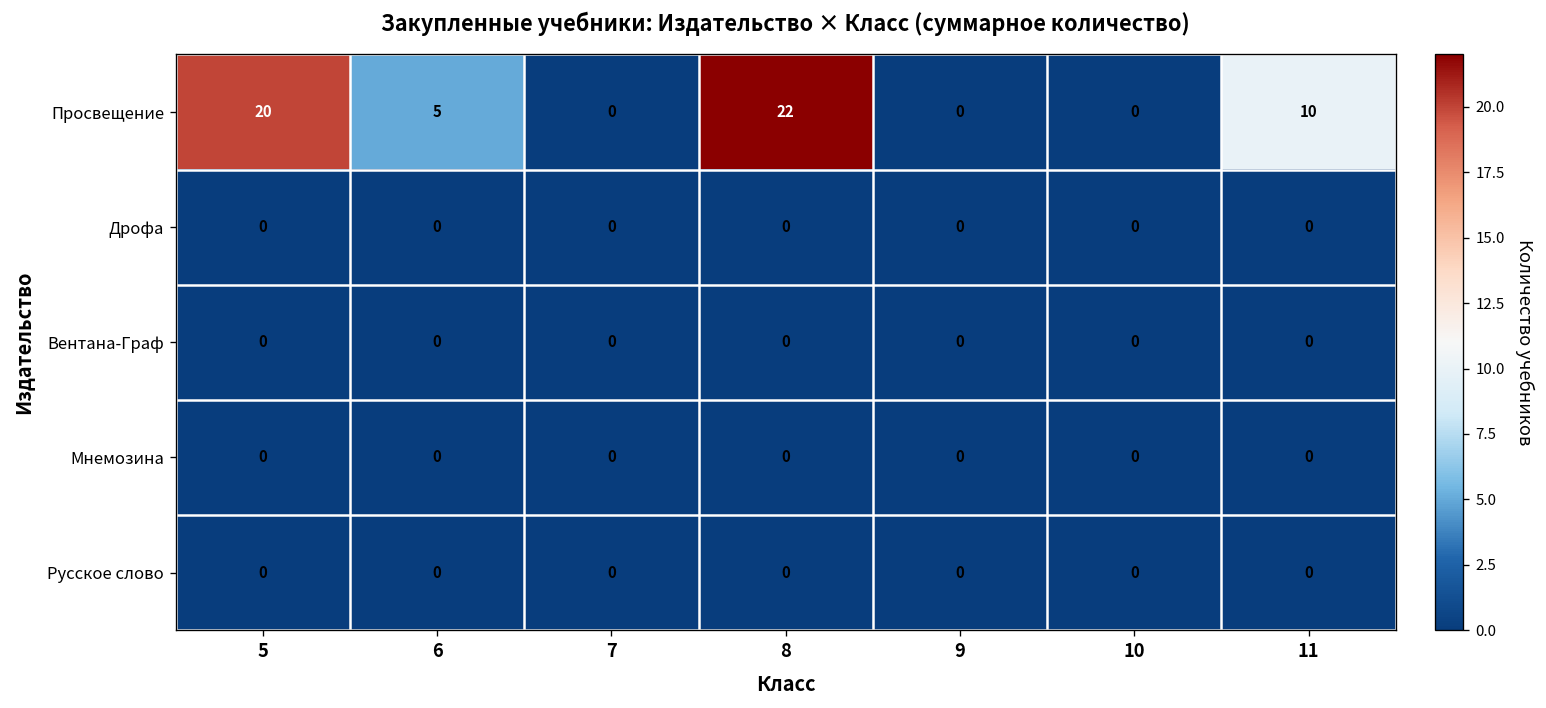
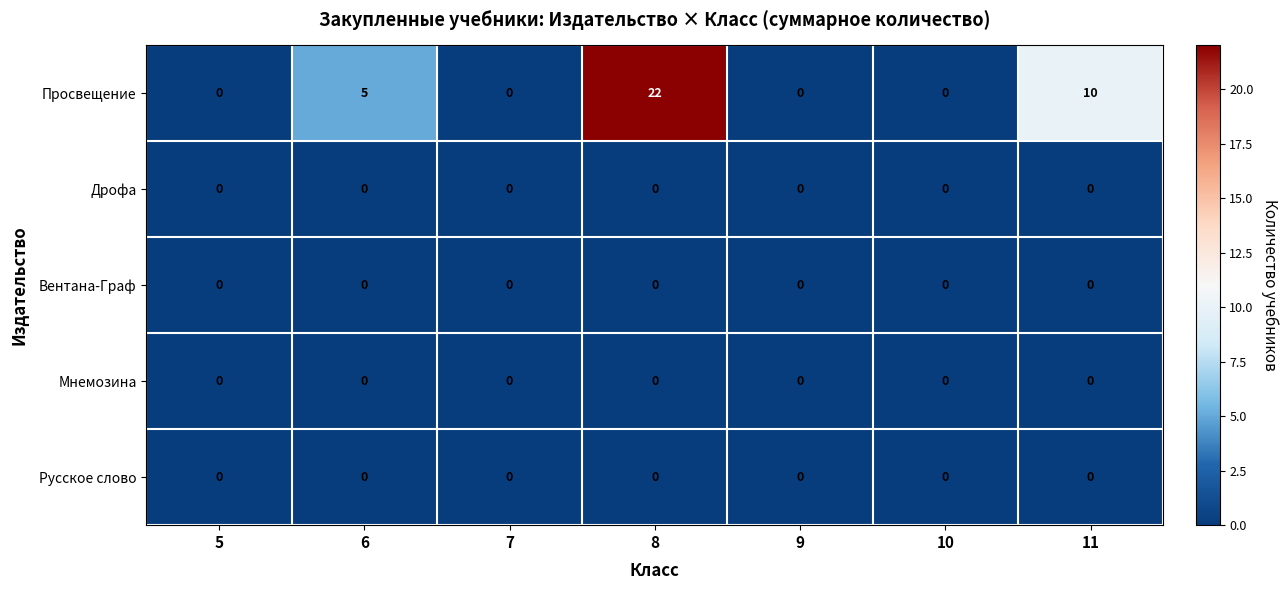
  {
    "Просвещение": {
-     "5": 20,
+     "5": 0,
      "6": 5,
      "7": 0,
      "8": 22,
      "9": 0,
      "10": 0,
      "11": 10
    },
    "Дрофа": {
      "5": 0,
      "6": 0,
      "7": 0,
      "8": 0,
      "9": 0,
      "10": 0,
      "11": 0
    },
    "Вентана-Граф": {
      "5": 0,
      "6": 0,
      "7": 0,
      "8": 0,
      "9": 0,
      "10": 0,
      "11": 0
    },
    "Мнемозина": {
      "5": 0,
      "6": 0,
      "7": 0,
      "8": 0,
      "9": 0,
      "10": 0,
      "11": 0
    },
    "Русское слово": {
      "5": 0,
      "6": 0,
      "7": 0,
      "8": 0,
      "9": 0,
      "10": 0,
      "11": 0
    }
  }
